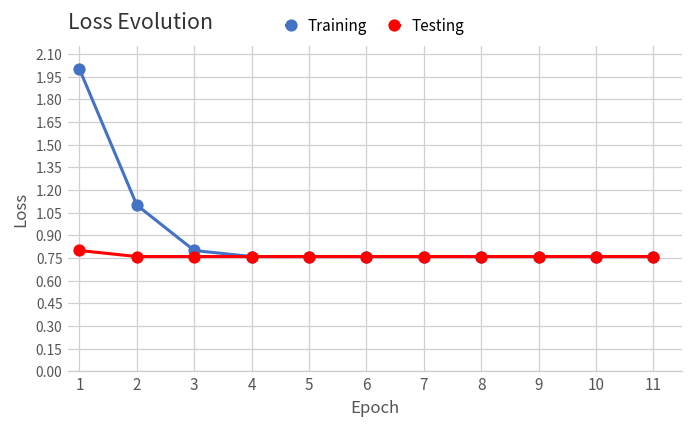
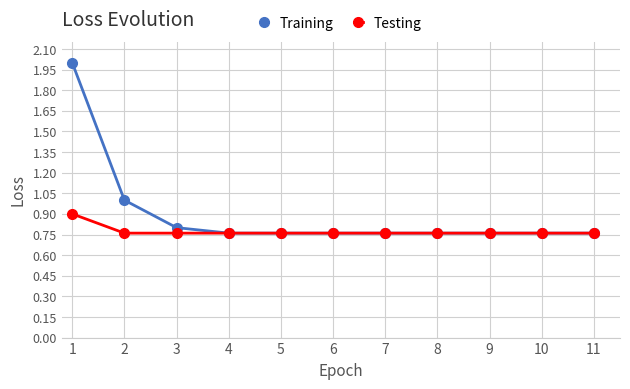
  {
    "Training": {
      "1": 2.0,
-     "2": 1.1,
+     "2": 1.0,
      "3": 0.8
    },
    "Testing": {
-     "1": 0.8,
+     "1": 0.9,
      "2": 0.76,
      "3": 0.76
    }
  }
